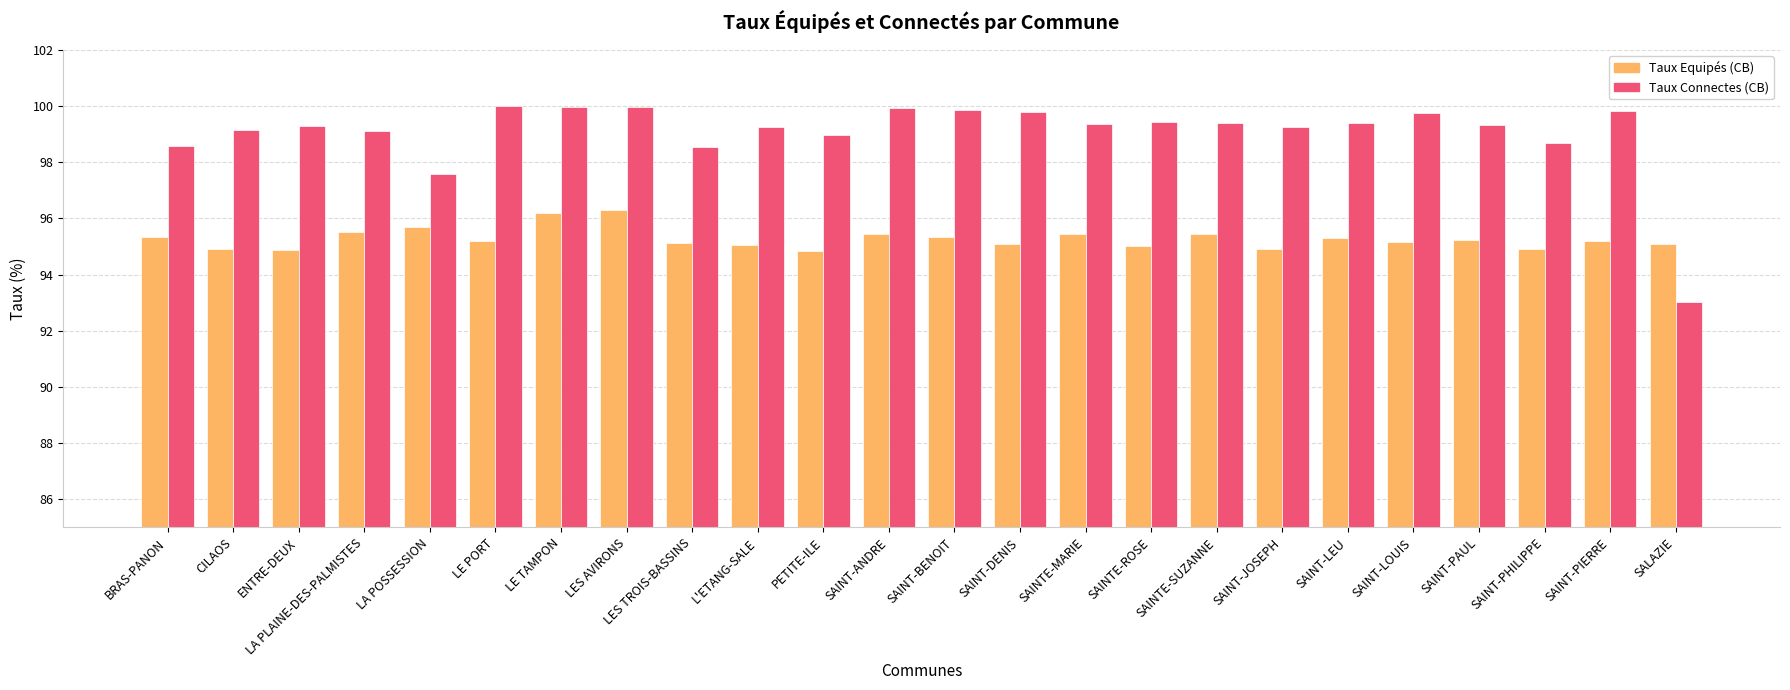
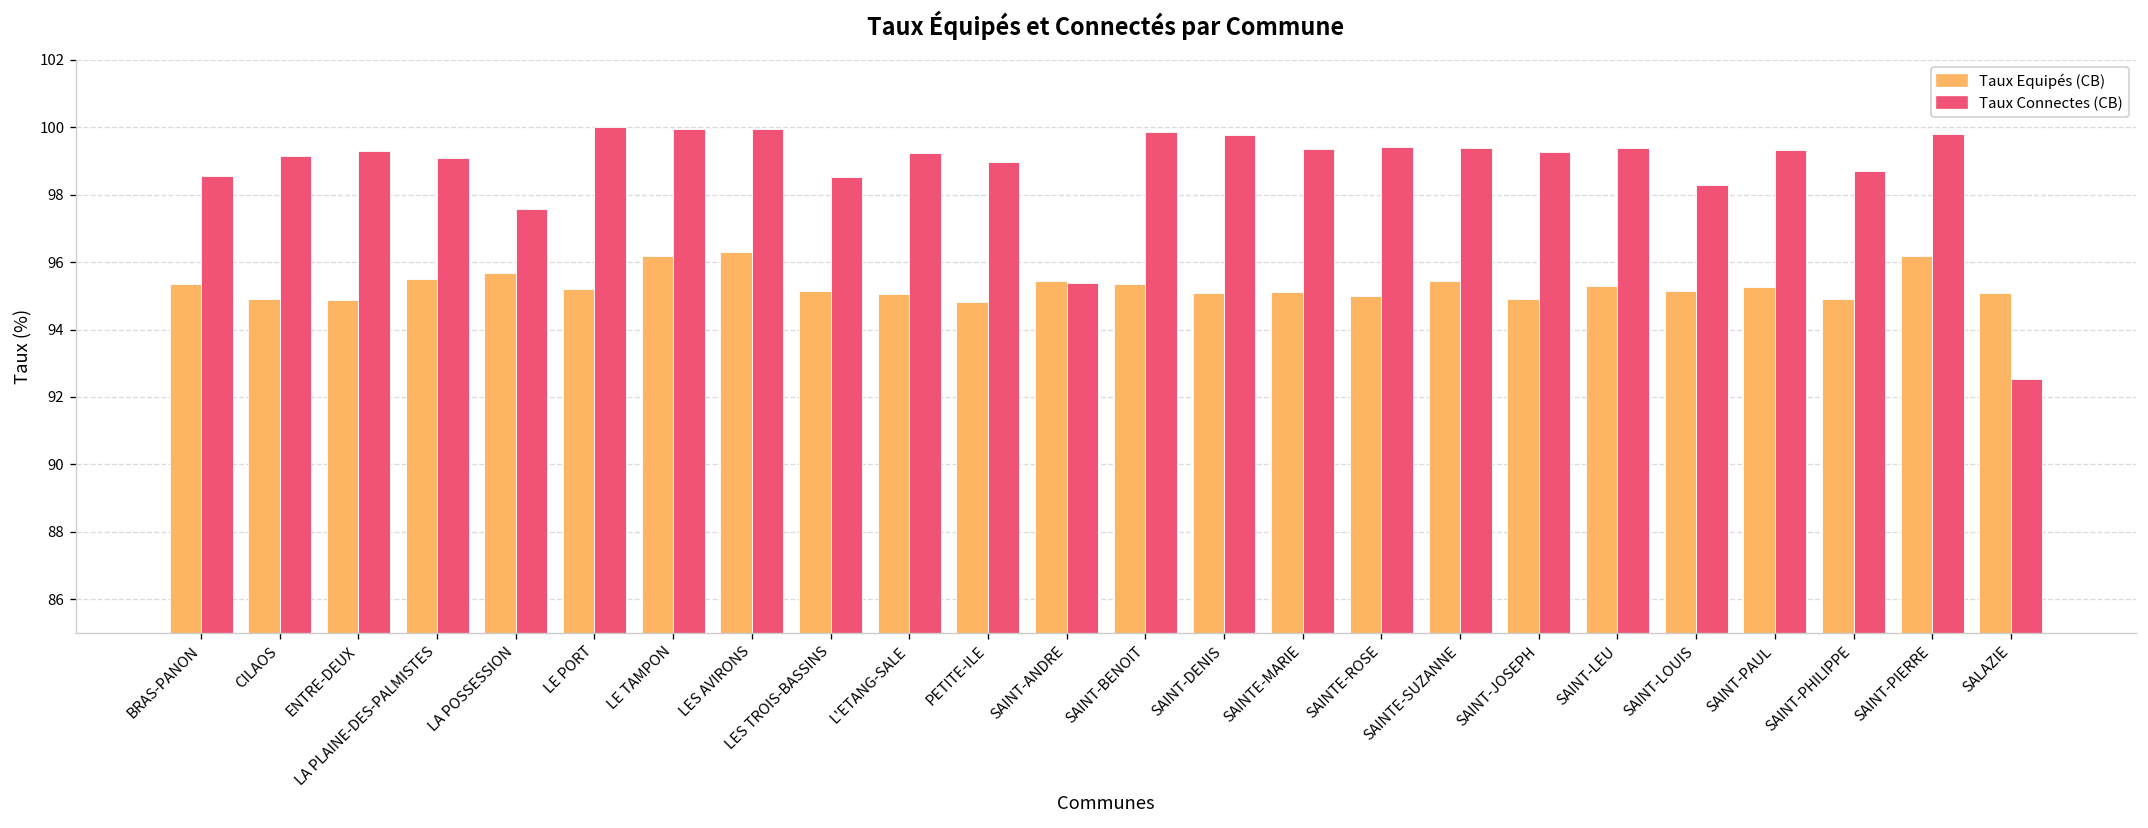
  {
    "Taux Equipés (CB)": {
      "BRAS-PANON": 95.3,
      "CILAOS": 94.9,
      "ENTRE-DEUX": 94.9,
      "LA PLAINE-DES-PALMISTES": 95.5,
      "LA POSSESSION": 95.7,
      "LE PORT": 95.2,
      "LE TAMPON": 96.2,
      "LES AVIRONS": 96.3,
      "LES TROIS-BASSINS": 95.1,
      "L'ETANG-SALE": 95.1,
      "PETITE-ILE": 94.8,
      "SAINT-ANDRE": 95.5,
      "SAINT-BENOIT": 95.4,
      "SAINT-DENIS": 95.1,
-     "SAINTE-MARIE": 95.5,
+     "SAINTE-MARIE": 95.1,
      "SAINTE-ROSE": 95.0,
      "SAINTE-SUZANNE": 95.5,
      "SAINT-JOSEPH": 94.9,
      "SAINT-LEU": 95.3,
      "SAINT-LOUIS": 95.2,
      "SAINT-PAUL": 95.3,
      "SAINT-PHILIPPE": 94.9,
-     "SAINT-PIERRE": 95.2,
+     "SAINT-PIERRE": 96.2,
      "SALAZIE": 95.1
    },
    "Taux Connectes (CB)": {
      "BRAS-PANON": 98.6,
      "CILAOS": 99.2,
      "ENTRE-DEUX": 99.3,
      "LA PLAINE-DES-PALMISTES": 99.1,
      "LA POSSESSION": 97.6,
      "LE PORT": 100.0,
      "LE TAMPON": 100.0,
      "LES AVIRONS": 100.0,
      "LES TROIS-BASSINS": 98.5,
      "L'ETANG-SALE": 99.2,
      "PETITE-ILE": 99.0,
-     "SAINT-ANDRE": 99.9,
+     "SAINT-ANDRE": 95.4,
      "SAINT-BENOIT": 99.9,
      "SAINT-DENIS": 99.8,
      "SAINTE-MARIE": 99.4,
      "SAINTE-ROSE": 99.4,
      "SAINTE-SUZANNE": 99.4,
      "SAINT-JOSEPH": 99.3,
      "SAINT-LEU": 99.4,
-     "SAINT-LOUIS": 99.8,
+     "SAINT-LOUIS": 98.3,
      "SAINT-PAUL": 99.3,
      "SAINT-PHILIPPE": 98.7,
      "SAINT-PIERRE": 99.8,
-     "SALAZIE": 93.0
+     "SALAZIE": 92.5
    }
  }
